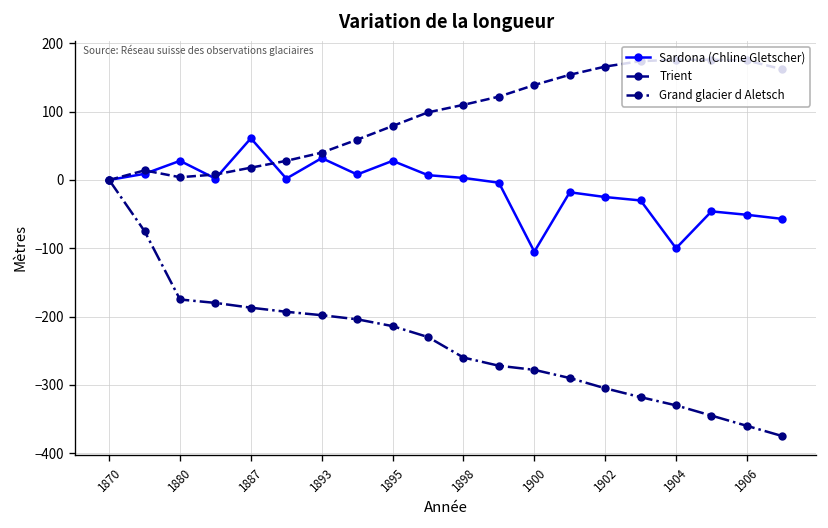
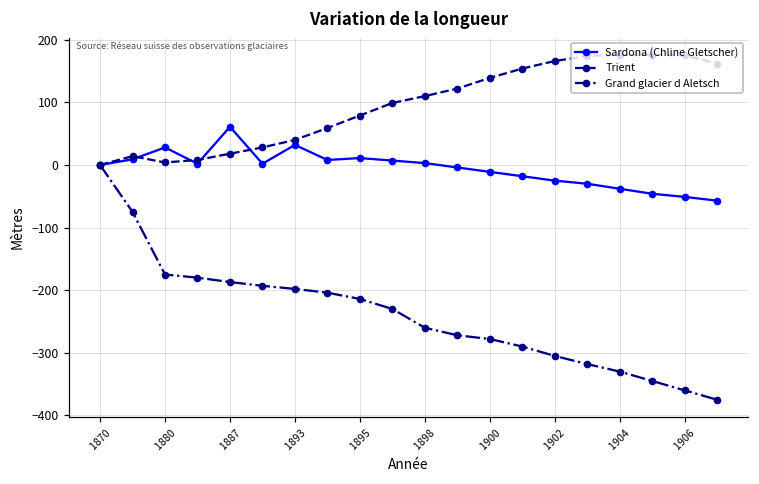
  {
    "Sardona (Chline Gletscher)": {
      "1880": 30,
      "1887": 60,
      "1893": 30,
-     "1895": 30,
+     "1895": 10,
      "1898": 0,
-     "1900": -110,
+     "1900": -10,
      "1902": -30,
-     "1904": -100,
+     "1904": -40,
      "1906": -50
    }
  }
